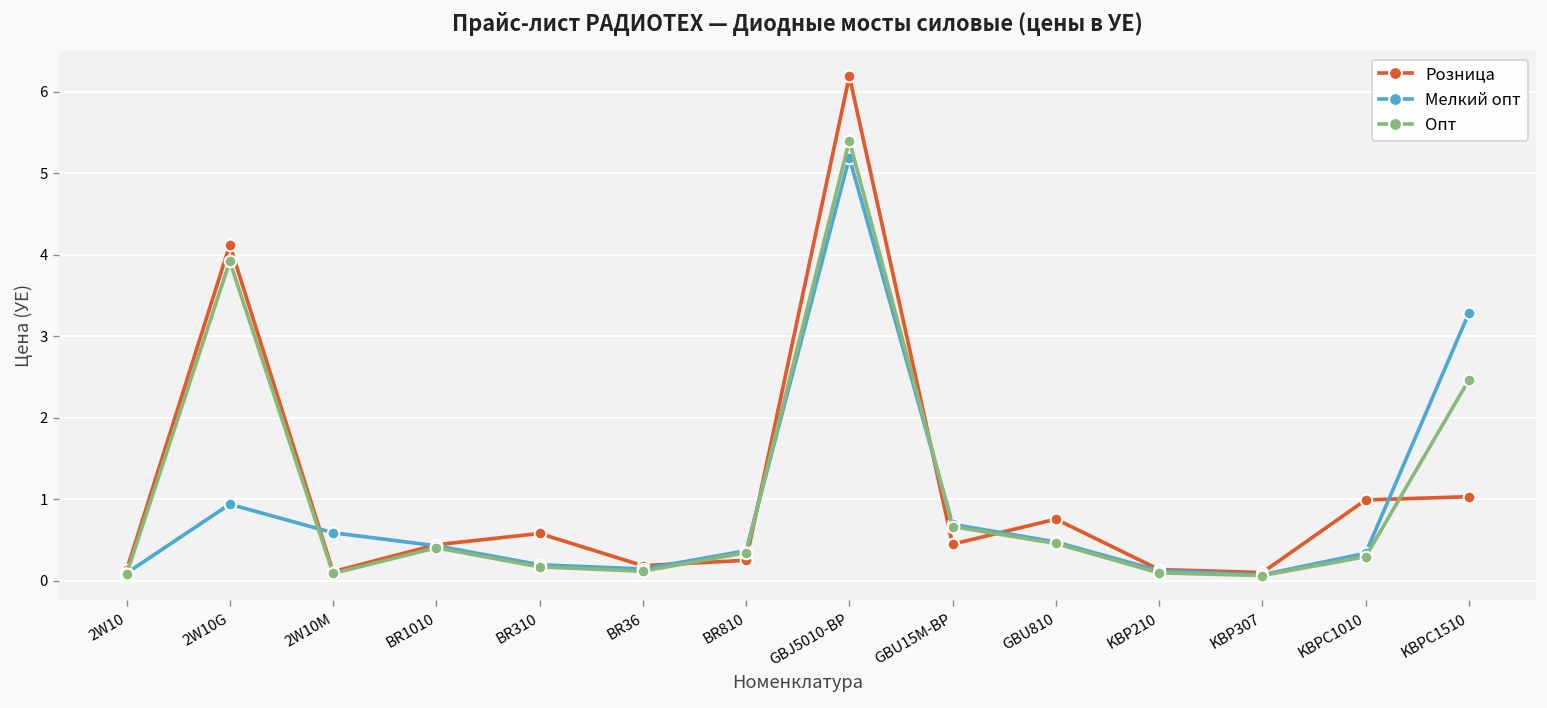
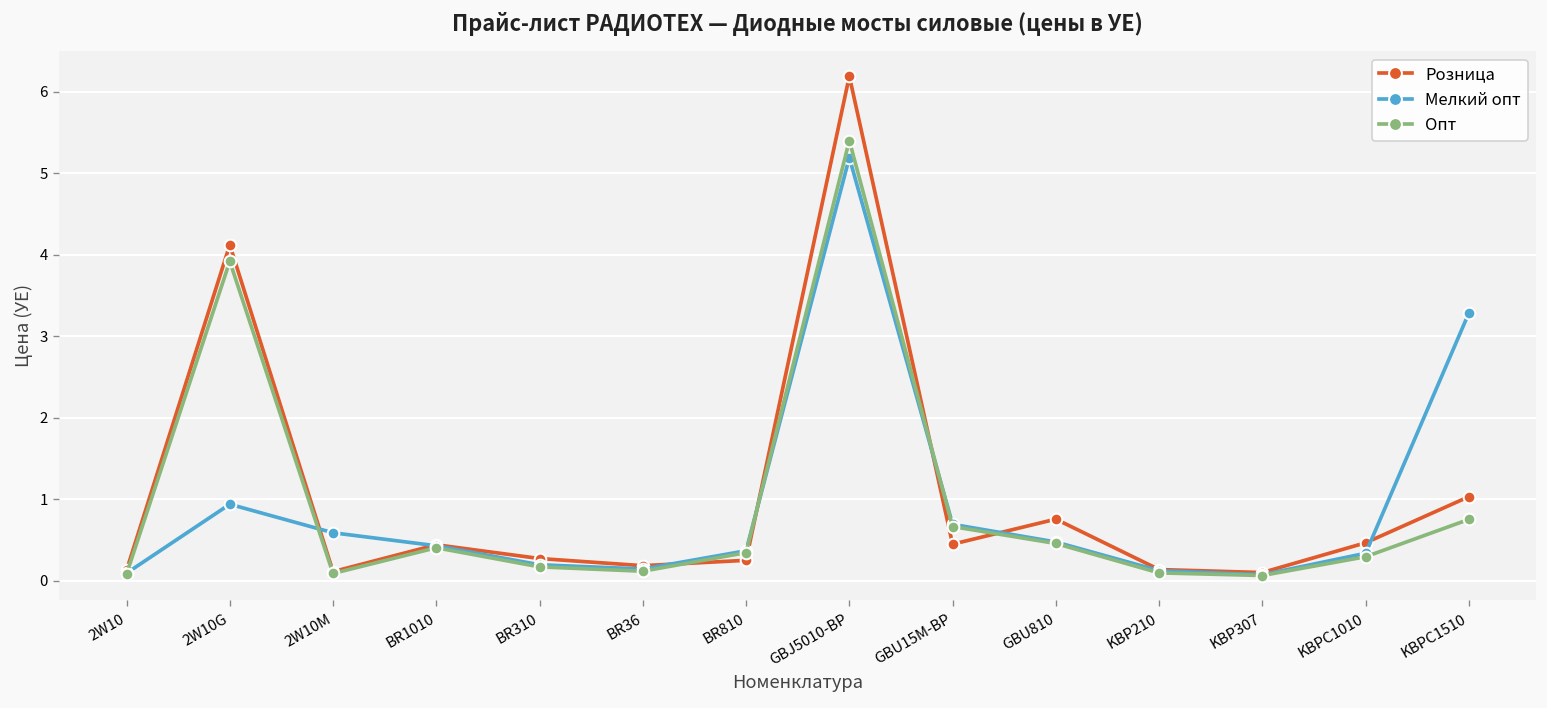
  {
    "Розница": {
      "2W10G": 4.1,
-     "BR310": 0.6,
+     "BR310": 0.3,
      "BR36": 0.2,
      "BR810": 0.2,
      "GBJ5010-BP": 6.2,
      "GBU15M-BP": 0.4,
      "GBU810": 0.8,
-     "KBPC1010": 1.0,
+     "KBPC1010": 0.5,
      "KBPC1510": 1.0
    },
    "Мелкий опт": {
      "2W10G": 0.9,
      "2W10M": 0.6,
      "GBJ5010-BP": 5.2,
      "KBPC1010": 0.3,
      "KBPC1510": 3.3
    },
    "Опт": {
      "2W10G": 3.9,
      "GBJ5010-BP": 5.4,
      "KBPC1010": 0.3,
-     "KBPC1510": 2.5
+     "KBPC1510": 0.8
    }
  }
